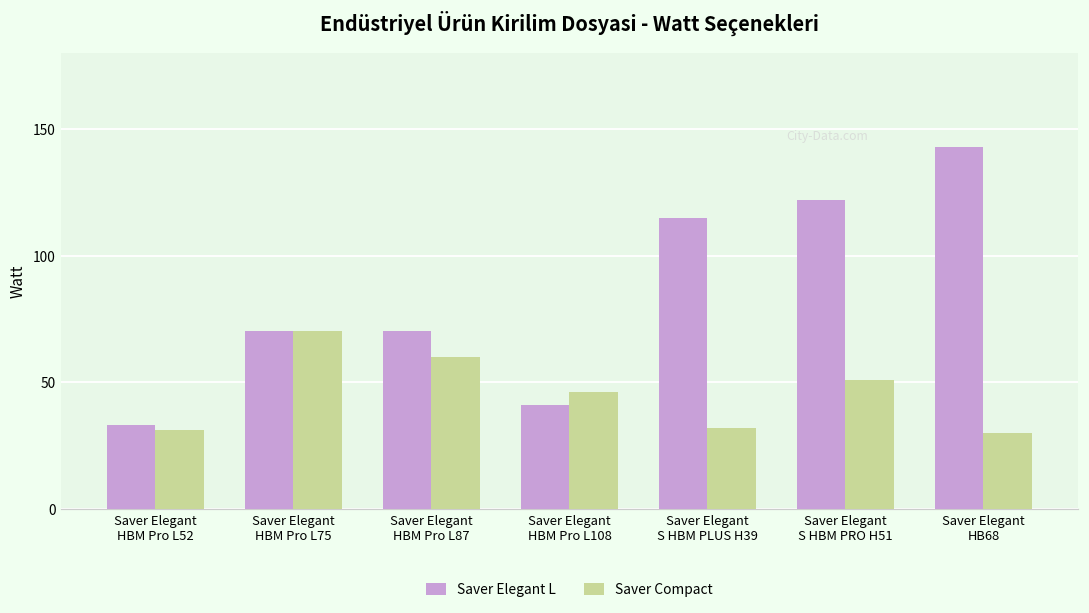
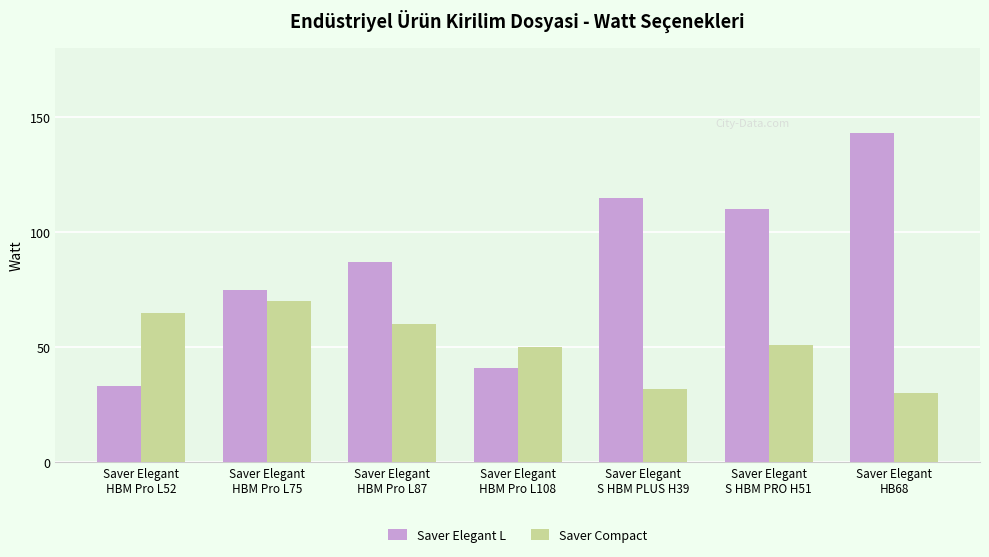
  {
    "Saver Elegant L": {
      "Saver Elegant HBM Pro L52": 33,
-     "Saver Elegant HBM Pro L75": 70,
-     "Saver Elegant HBM Pro L87": 70,
+     "Saver Elegant HBM Pro L75": 75,
+     "Saver Elegant HBM Pro L87": 87,
      "Saver Elegant HBM Pro L108": 41,
      "Saver Elegant S HBM PLUS H39": 115,
-     "Saver Elegant S HBM PRO H51": 122,
+     "Saver Elegant S HBM PRO H51": 110,
      "Saver Elegant HB68": 143
    },
    "Saver Compact": {
-     "Saver Elegant HBM Pro L52": 31,
+     "Saver Elegant HBM Pro L52": 65,
      "Saver Elegant HBM Pro L75": 70,
      "Saver Elegant HBM Pro L87": 60,
-     "Saver Elegant HBM Pro L108": 46,
+     "Saver Elegant HBM Pro L108": 50,
      "Saver Elegant S HBM PLUS H39": 32,
      "Saver Elegant S HBM PRO H51": 51,
      "Saver Elegant HB68": 30
    }
  }
